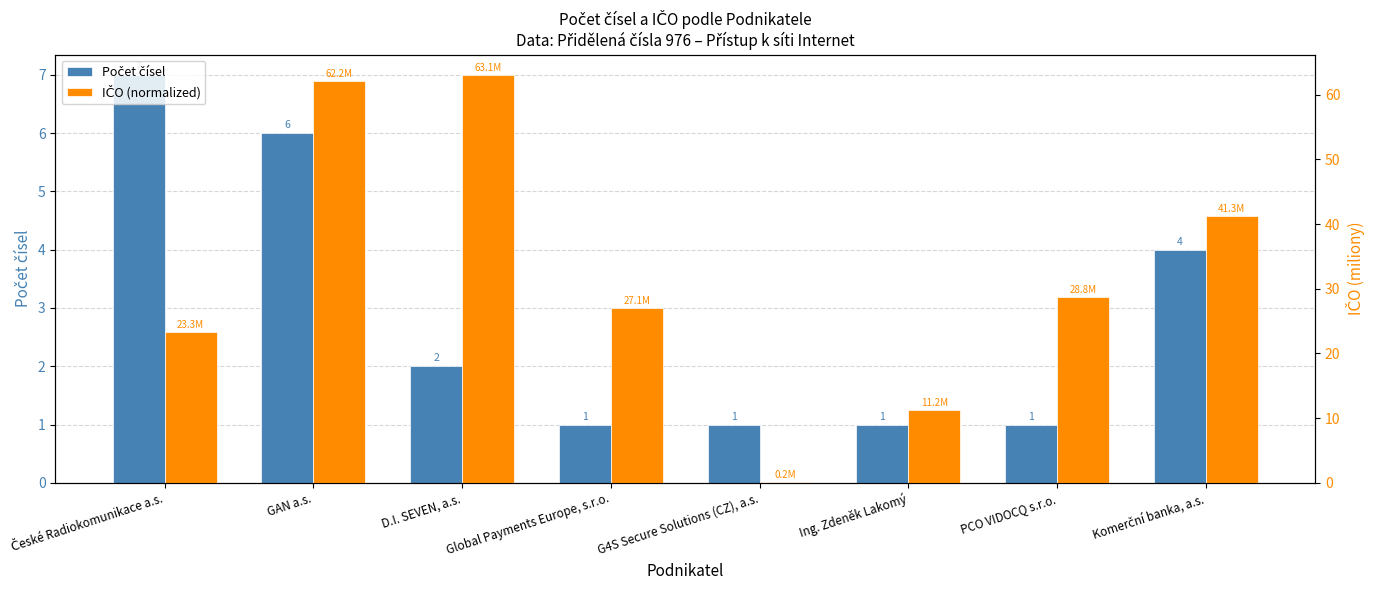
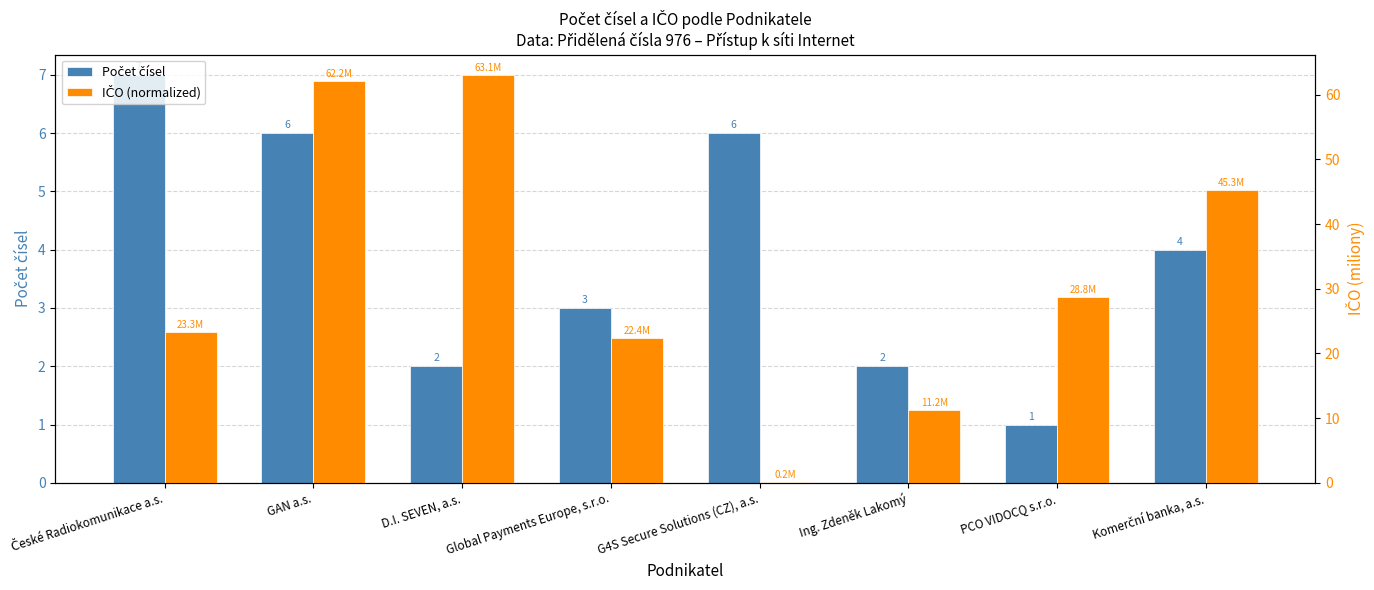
  {
    "Počet čísel": {
      "GAN a.s.": "6",
      "D.I. SEVEN, a.s.": "2",
-     "Global Payments Europe, s.r.o.": "1",
-     "G4S Secure Solutions (CZ), a.s.": "1",
-     "Ing. Zdeněk Lakomý": "1",
+     "Global Payments Europe, s.r.o.": "3",
+     "G4S Secure Solutions (CZ), a.s.": "6",
+     "Ing. Zdeněk Lakomý": "2",
      "PCO VIDOCQ s.r.o.": "1",
      "Komerční banka, a.s.": "4"
    },
    "IČO (normalized)": {
      "České Radiokomunikace a.s.": "23.3M",
      "GAN a.s.": "62.2M",
      "D.I. SEVEN, a.s.": "63.1M",
-     "Global Payments Europe, s.r.o.": "27.1M",
+     "Global Payments Europe, s.r.o.": "22.4M",
      "G4S Secure Solutions (CZ), a.s.": "0.2M",
      "Ing. Zdeněk Lakomý": "11.2M",
      "PCO VIDOCQ s.r.o.": "28.8M",
-     "Komerční banka, a.s.": "41.3M"
+     "Komerční banka, a.s.": "45.3M"
    }
  }
